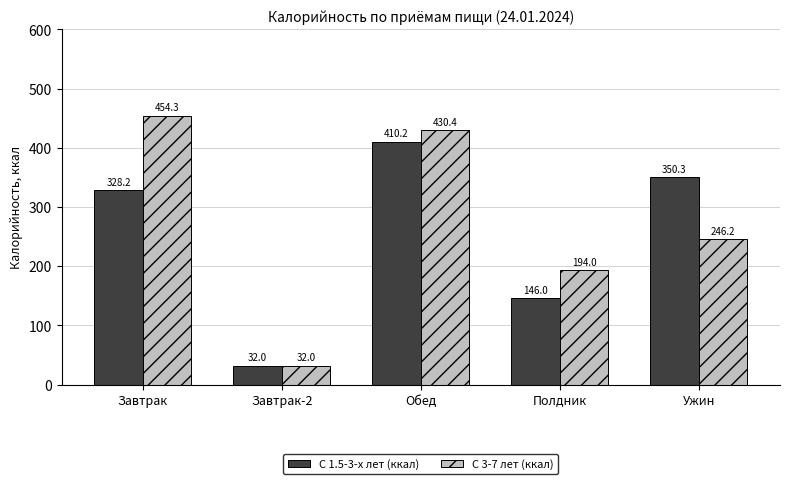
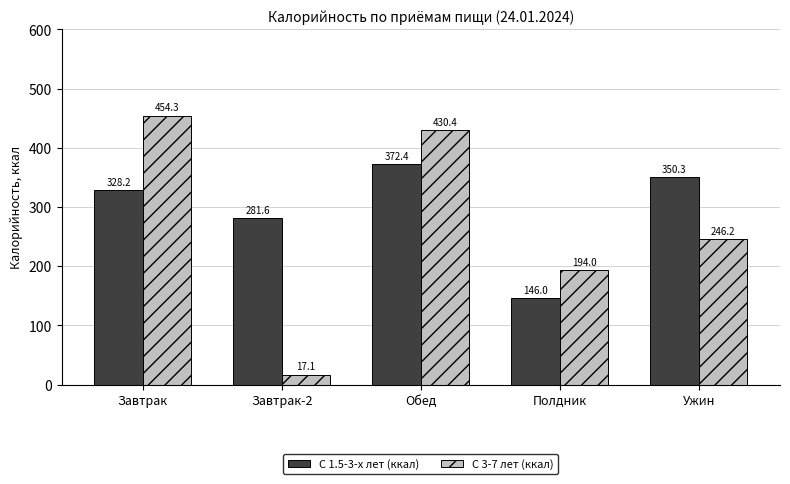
  {
    "С 1.5-3-х лет (ккал)": {
      "Завтрак": 328.2,
-     "Завтрак-2": 32.0,
-     "Обед": 410.2,
+     "Завтрак-2": 281.6,
+     "Обед": 372.4,
      "Полдник": 146.0,
      "Ужин": 350.3
    },
    "С 3-7 лет (ккал)": {
      "Завтрак": 454.3,
-     "Завтрак-2": 32.0,
+     "Завтрак-2": 17.1,
      "Обед": 430.4,
      "Полдник": 194.0,
      "Ужин": 246.2
    }
  }
